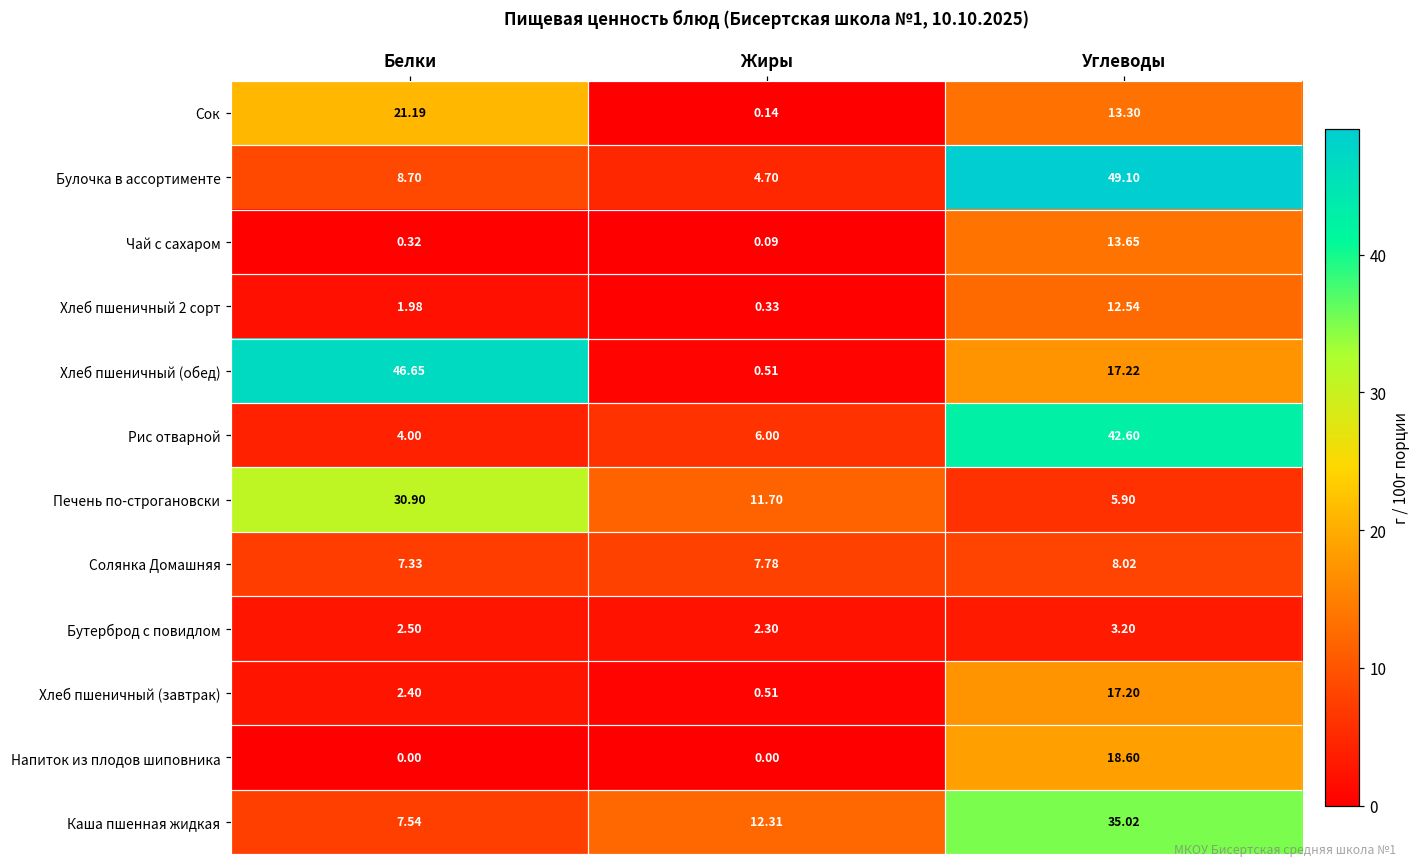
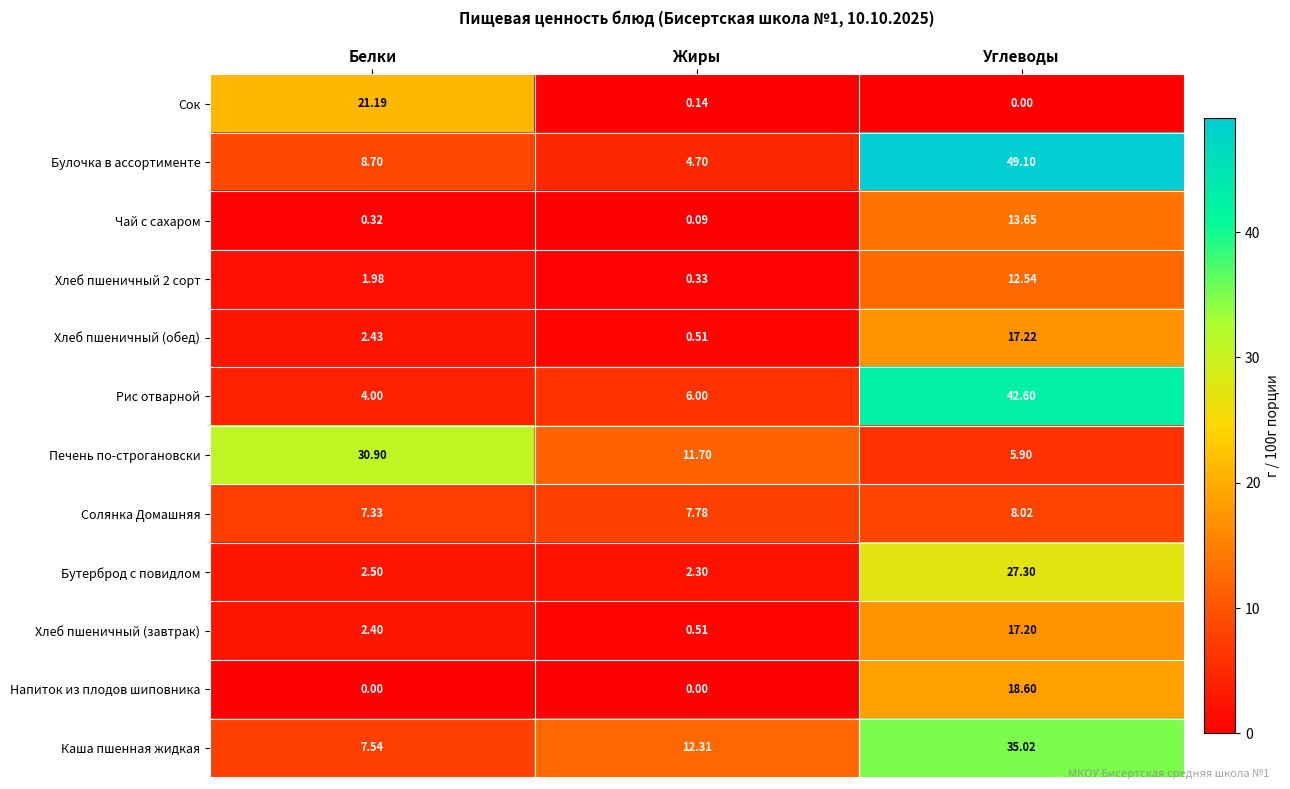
  {
    "Сок": {
      "Белки": 21.19,
      "Жиры": 0.14,
-     "Углеводы": 13.30
+     "Углеводы": 0.00
    },
    "Булочка в ассортименте": {
      "Белки": 8.70,
      "Жиры": 4.70,
      "Углеводы": 49.10
    },
    "Чай с сахаром": {
      "Белки": 0.32,
      "Жиры": 0.09,
      "Углеводы": 13.65
    },
    "Хлеб пшеничный 2 сорт": {
      "Белки": 1.98,
      "Жиры": 0.33,
      "Углеводы": 12.54
    },
    "Хлеб пшеничный (обед)": {
-     "Белки": 46.65,
+     "Белки": 2.43,
      "Жиры": 0.51,
      "Углеводы": 17.22
    },
    "Рис отварной": {
      "Белки": 4.00,
      "Жиры": 6.00,
      "Углеводы": 42.60
    },
    "Печень по-строгановски": {
      "Белки": 30.90,
      "Жиры": 11.70,
      "Углеводы": 5.90
    },
    "Солянка Домашняя": {
      "Белки": 7.33,
      "Жиры": 7.78,
      "Углеводы": 8.02
    },
    "Бутерброд с повидлом": {
      "Белки": 2.50,
      "Жиры": 2.30,
-     "Углеводы": 3.20
+     "Углеводы": 27.30
    },
    "Хлеб пшеничный (завтрак)": {
      "Белки": 2.40,
      "Жиры": 0.51,
      "Углеводы": 17.20
    },
    "Напиток из плодов шиповника": {
      "Белки": 0.00,
      "Жиры": 0.00,
      "Углеводы": 18.60
    },
    "Каша пшенная жидкая": {
      "Белки": 7.54,
      "Жиры": 12.31,
      "Углеводы": 35.02
    }
  }
